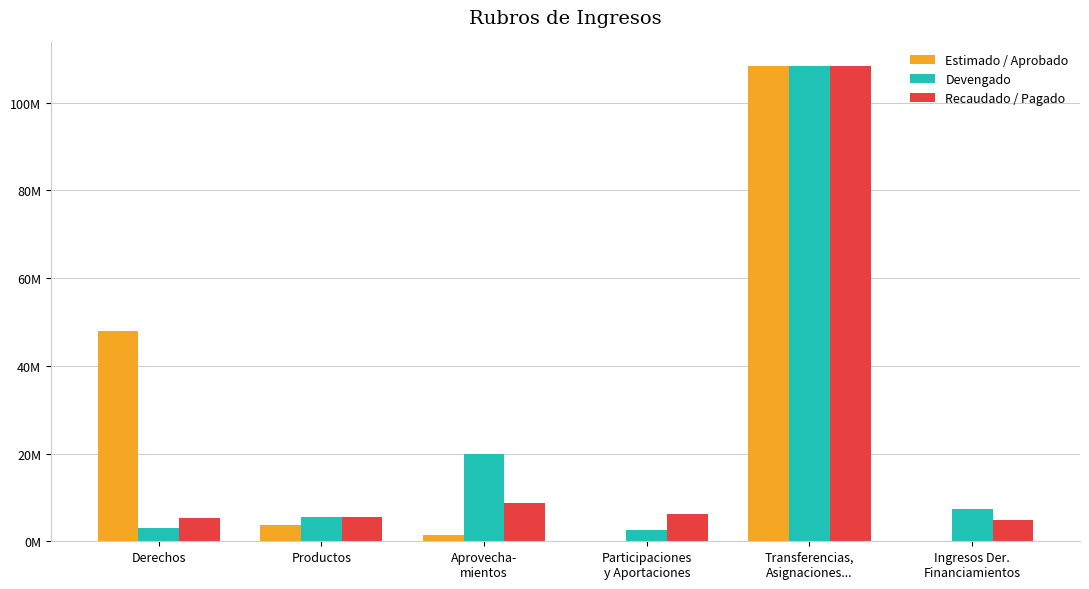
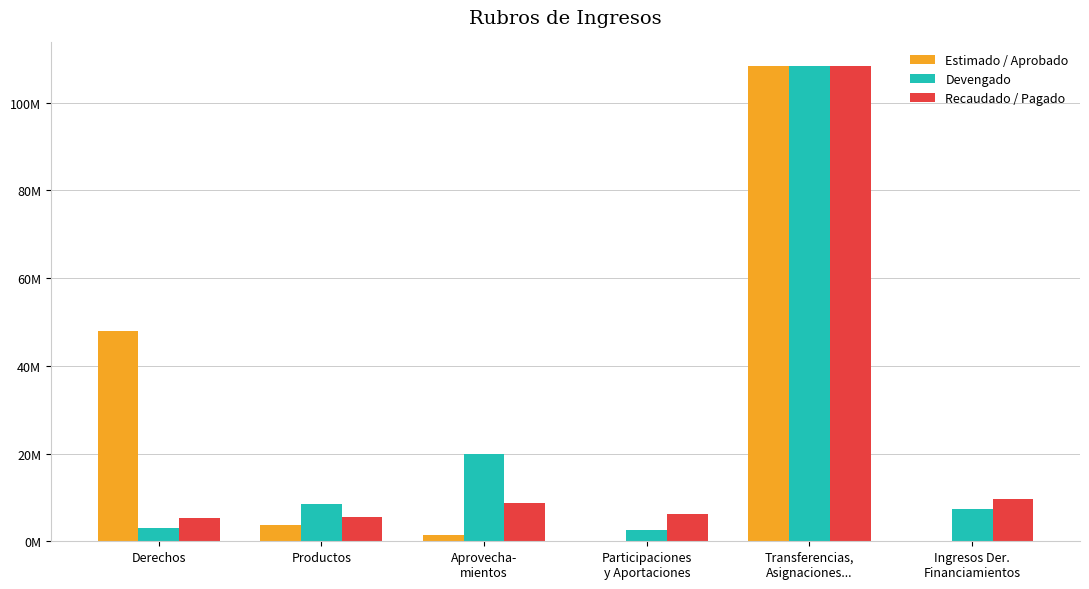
  {
    "Estimado / Aprobado": {
      "Derechos": 48000000,
      "Productos": 4000000,
      "Aprovecha- mientos": 2000000,
      "Participaciones y Aportaciones": 0,
      "Transferencias, Asignaciones...": 108000000,
      "Ingresos Der. Financiamientos": 0
    },
    "Devengado": {
      "Derechos": 3000000,
-     "Productos": 6000000,
+     "Productos": 9000000,
      "Aprovecha- mientos": 20000000,
      "Participaciones y Aportaciones": 3000000,
      "Transferencias, Asignaciones...": 108000000,
      "Ingresos Der. Financiamientos": 7000000
    },
    "Recaudado / Pagado": {
      "Derechos": 5000000,
      "Productos": 6000000,
      "Aprovecha- mientos": 9000000,
      "Participaciones y Aportaciones": 6000000,
      "Transferencias, Asignaciones...": 108000000,
-     "Ingresos Der. Financiamientos": 5000000
+     "Ingresos Der. Financiamientos": 10000000
    }
  }
